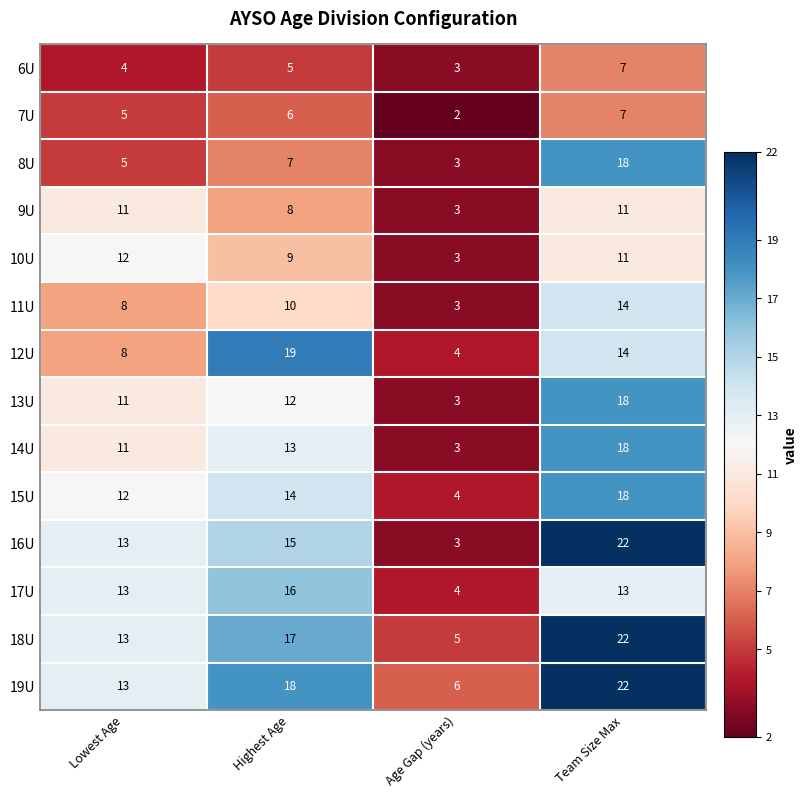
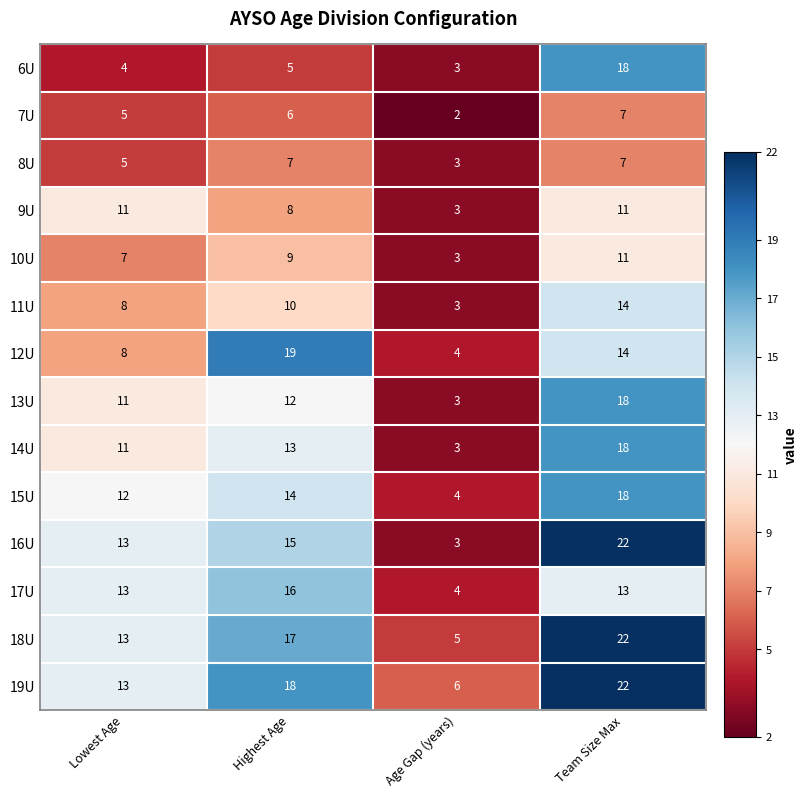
  {
    "6U": {
      "Lowest Age": 4,
      "Highest Age": 5,
      "Age Gap (years)": 3,
-     "Team Size Max": 7
+     "Team Size Max": 18
    },
    "7U": {
      "Lowest Age": 5,
      "Highest Age": 6,
      "Age Gap (years)": 2,
      "Team Size Max": 7
    },
    "8U": {
      "Lowest Age": 5,
      "Highest Age": 7,
      "Age Gap (years)": 3,
-     "Team Size Max": 18
+     "Team Size Max": 7
    },
    "9U": {
      "Lowest Age": 11,
      "Highest Age": 8,
      "Age Gap (years)": 3,
      "Team Size Max": 11
    },
    "10U": {
-     "Lowest Age": 12,
+     "Lowest Age": 7,
      "Highest Age": 9,
      "Age Gap (years)": 3,
      "Team Size Max": 11
    },
    "11U": {
      "Lowest Age": 8,
      "Highest Age": 10,
      "Age Gap (years)": 3,
      "Team Size Max": 14
    },
    "12U": {
      "Lowest Age": 8,
      "Highest Age": 19,
      "Age Gap (years)": 4,
      "Team Size Max": 14
    },
    "13U": {
      "Lowest Age": 11,
      "Highest Age": 12,
      "Age Gap (years)": 3,
      "Team Size Max": 18
    },
    "14U": {
      "Lowest Age": 11,
      "Highest Age": 13,
      "Age Gap (years)": 3,
      "Team Size Max": 18
    },
    "15U": {
      "Lowest Age": 12,
      "Highest Age": 14,
      "Age Gap (years)": 4,
      "Team Size Max": 18
    },
    "16U": {
      "Lowest Age": 13,
      "Highest Age": 15,
      "Age Gap (years)": 3,
      "Team Size Max": 22
    },
    "17U": {
      "Lowest Age": 13,
      "Highest Age": 16,
      "Age Gap (years)": 4,
      "Team Size Max": 13
    },
    "18U": {
      "Lowest Age": 13,
      "Highest Age": 17,
      "Age Gap (years)": 5,
      "Team Size Max": 22
    },
    "19U": {
      "Lowest Age": 13,
      "Highest Age": 18,
      "Age Gap (years)": 6,
      "Team Size Max": 22
    }
  }
